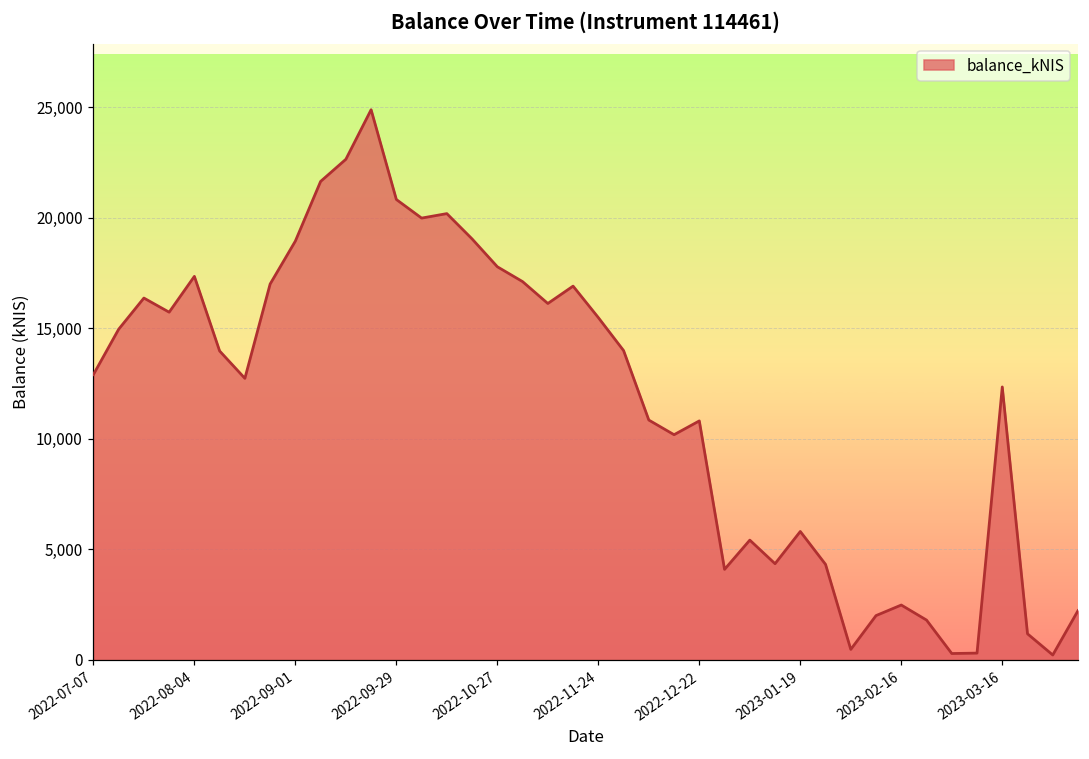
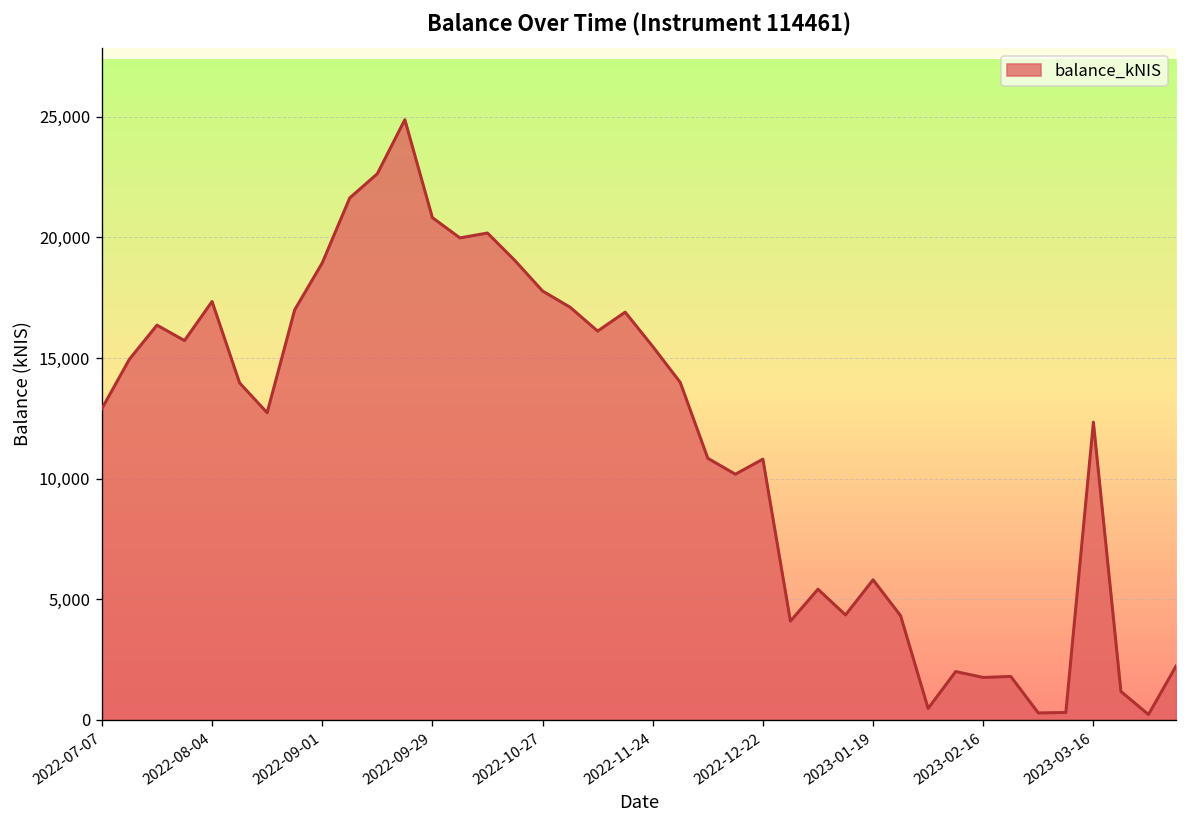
  {
    "2022-07-07": "12,900",
    "2022-08-04": "17,300",
    "2022-09-01": "18,900",
    "2022-09-29": "20,800",
    "2022-10-27": "17,800",
    "2022-11-24": "15,500",
    "2022-12-22": "10,800",
    "2023-01-19": "5,800",
-   "2023-02-16": "2,500",
+   "2023-02-16": "1,800",
    "2023-03-16": "12,300"
  }
